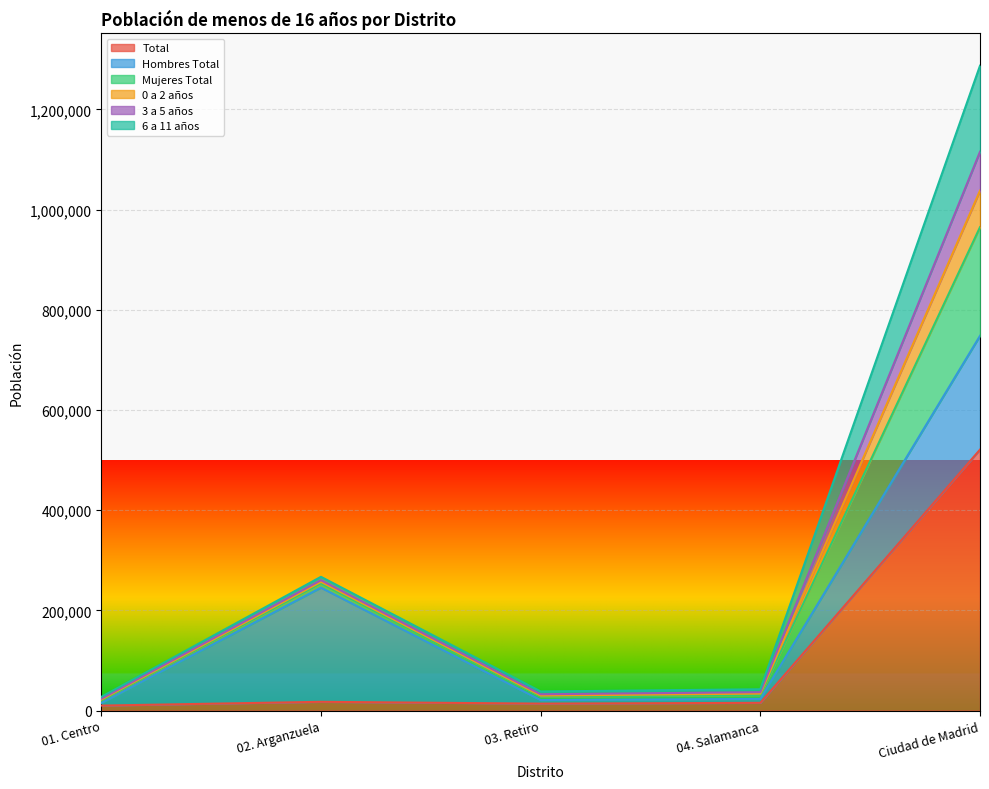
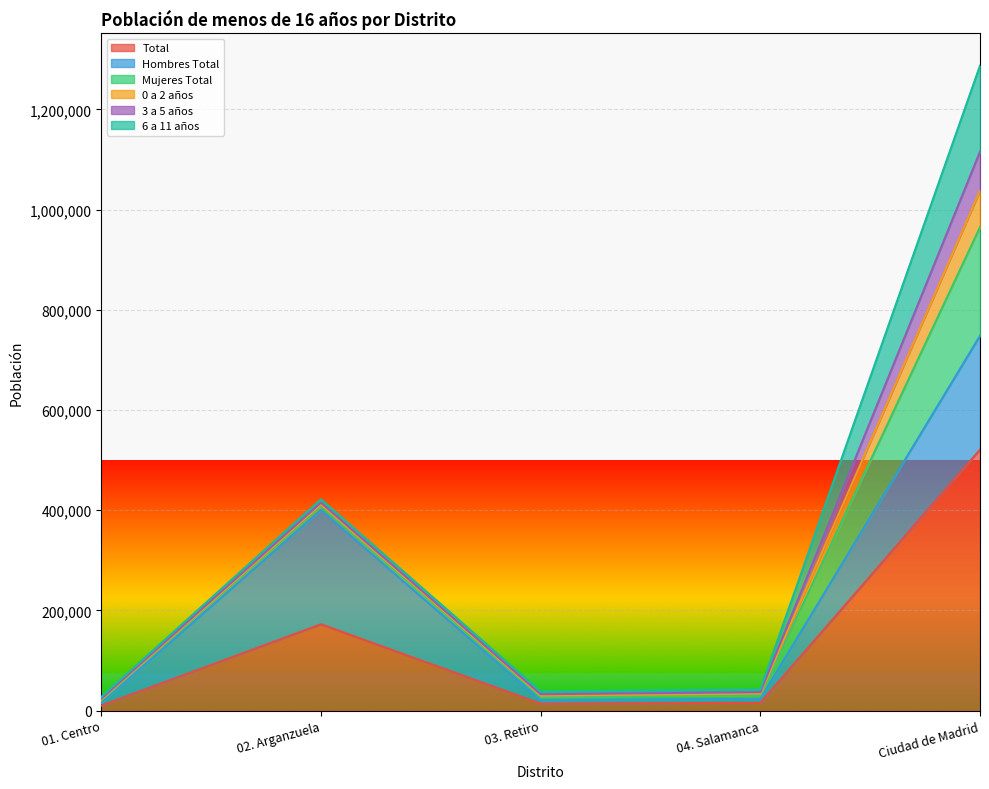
  {
    "Total": {
      "01. Centro": "10,000",
-     "02. Arganzuela": "20,000",
+     "02. Arganzuela": "170,000",
      "03. Retiro": "10,000",
      "04. Salamanca": "20,000",
      "Ciudad de Madrid": "520,000"
    },
    "Hombres Total": {
      "02. Arganzuela": "230,000",
      "03. Retiro": "10,000",
      "04. Salamanca": "10,000",
      "Ciudad de Madrid": "230,000"
    },
    "0 a 2 años": {
      "Ciudad de Madrid": "70,000"
    },
    "3 a 5 años": {
      "Ciudad de Madrid": "80,000"
    }
  }
